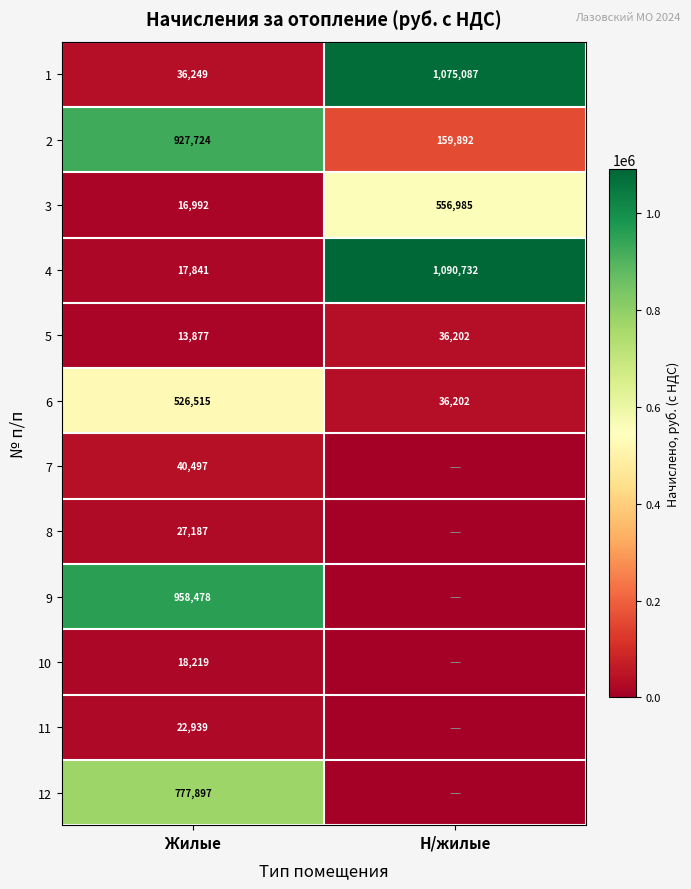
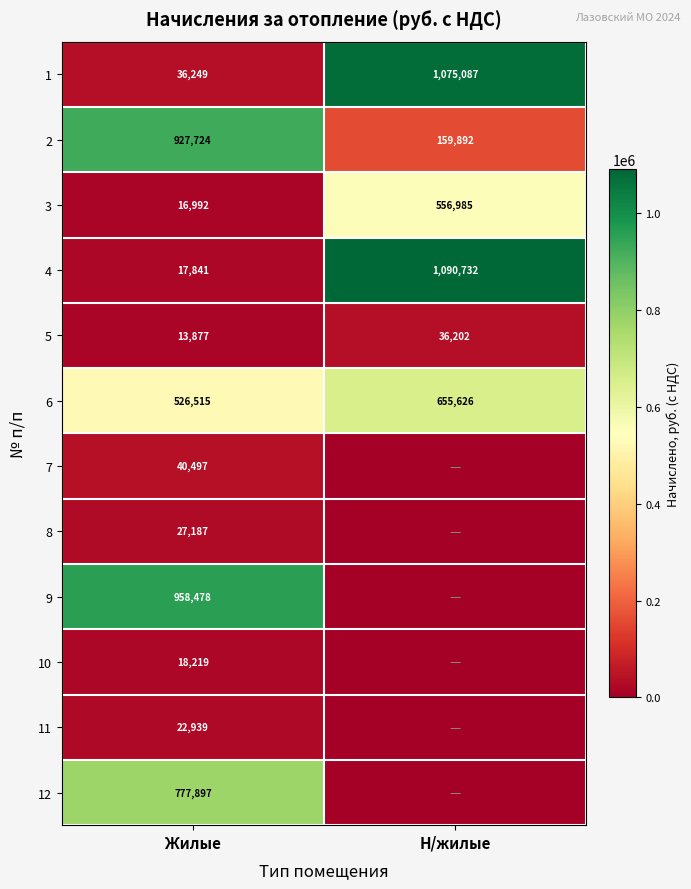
  {
    "1": {
      "Жилые": "36,249",
      "Н/жилые": "1,075,087"
    },
    "2": {
      "Жилые": "927,724",
      "Н/жилые": "159,892"
    },
    "3": {
      "Жилые": "16,992",
      "Н/жилые": "556,985"
    },
    "4": {
      "Жилые": "17,841",
      "Н/жилые": "1,090,732"
    },
    "5": {
      "Жилые": "13,877",
      "Н/жилые": "36,202"
    },
    "6": {
      "Жилые": "526,515",
-     "Н/жилые": "36,202"
+     "Н/жилые": "655,626"
    },
    "7": {
      "Жилые": "40,497"
    },
    "8": {
      "Жилые": "27,187"
    },
    "9": {
      "Жилые": "958,478"
    },
    "10": {
      "Жилые": "18,219"
    },
    "11": {
      "Жилые": "22,939"
    },
    "12": {
      "Жилые": "777,897"
    }
  }
